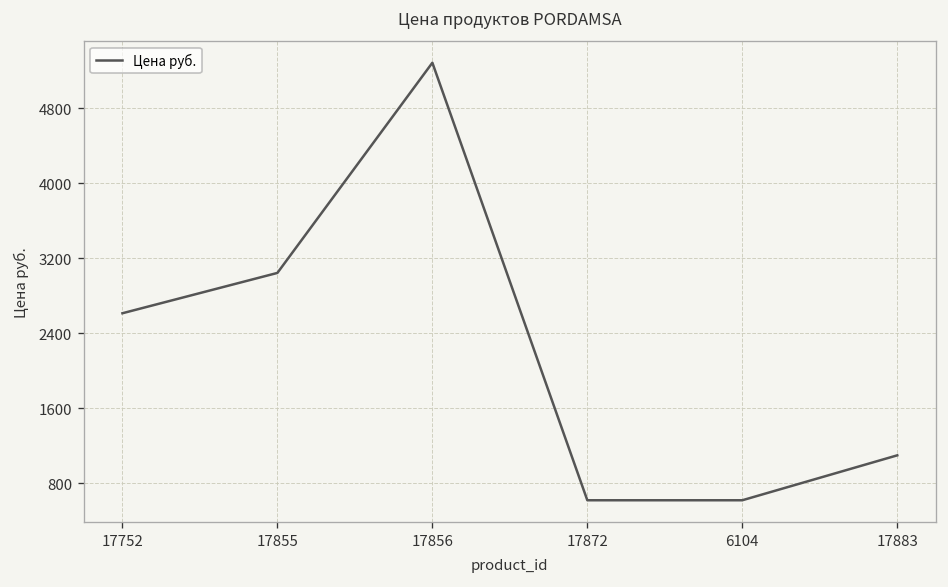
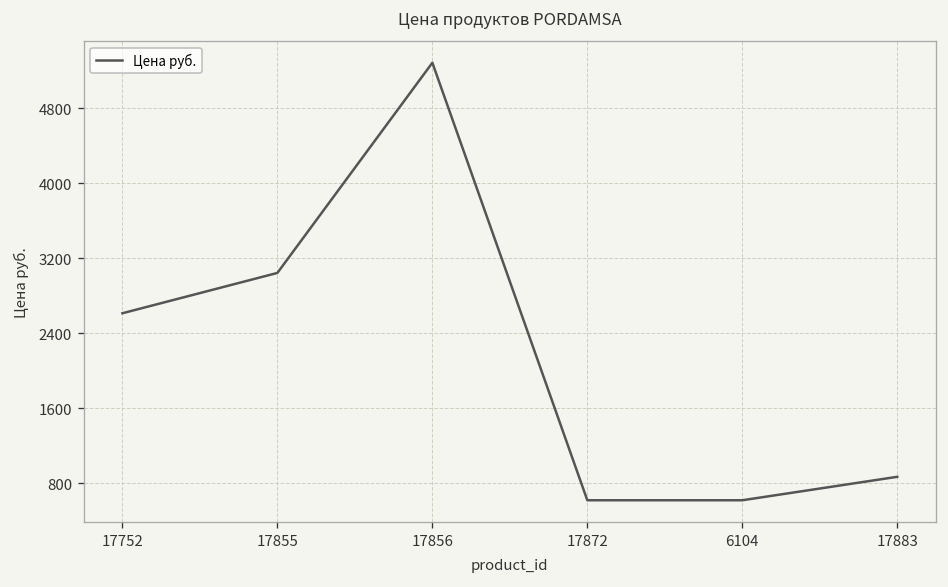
  {
    "17752": 2600,
    "17855": 3000,
    "17856": 5300,
    "17872": 600,
    "6104": 600,
-   "17883": 1100
+   "17883": 900
  }
